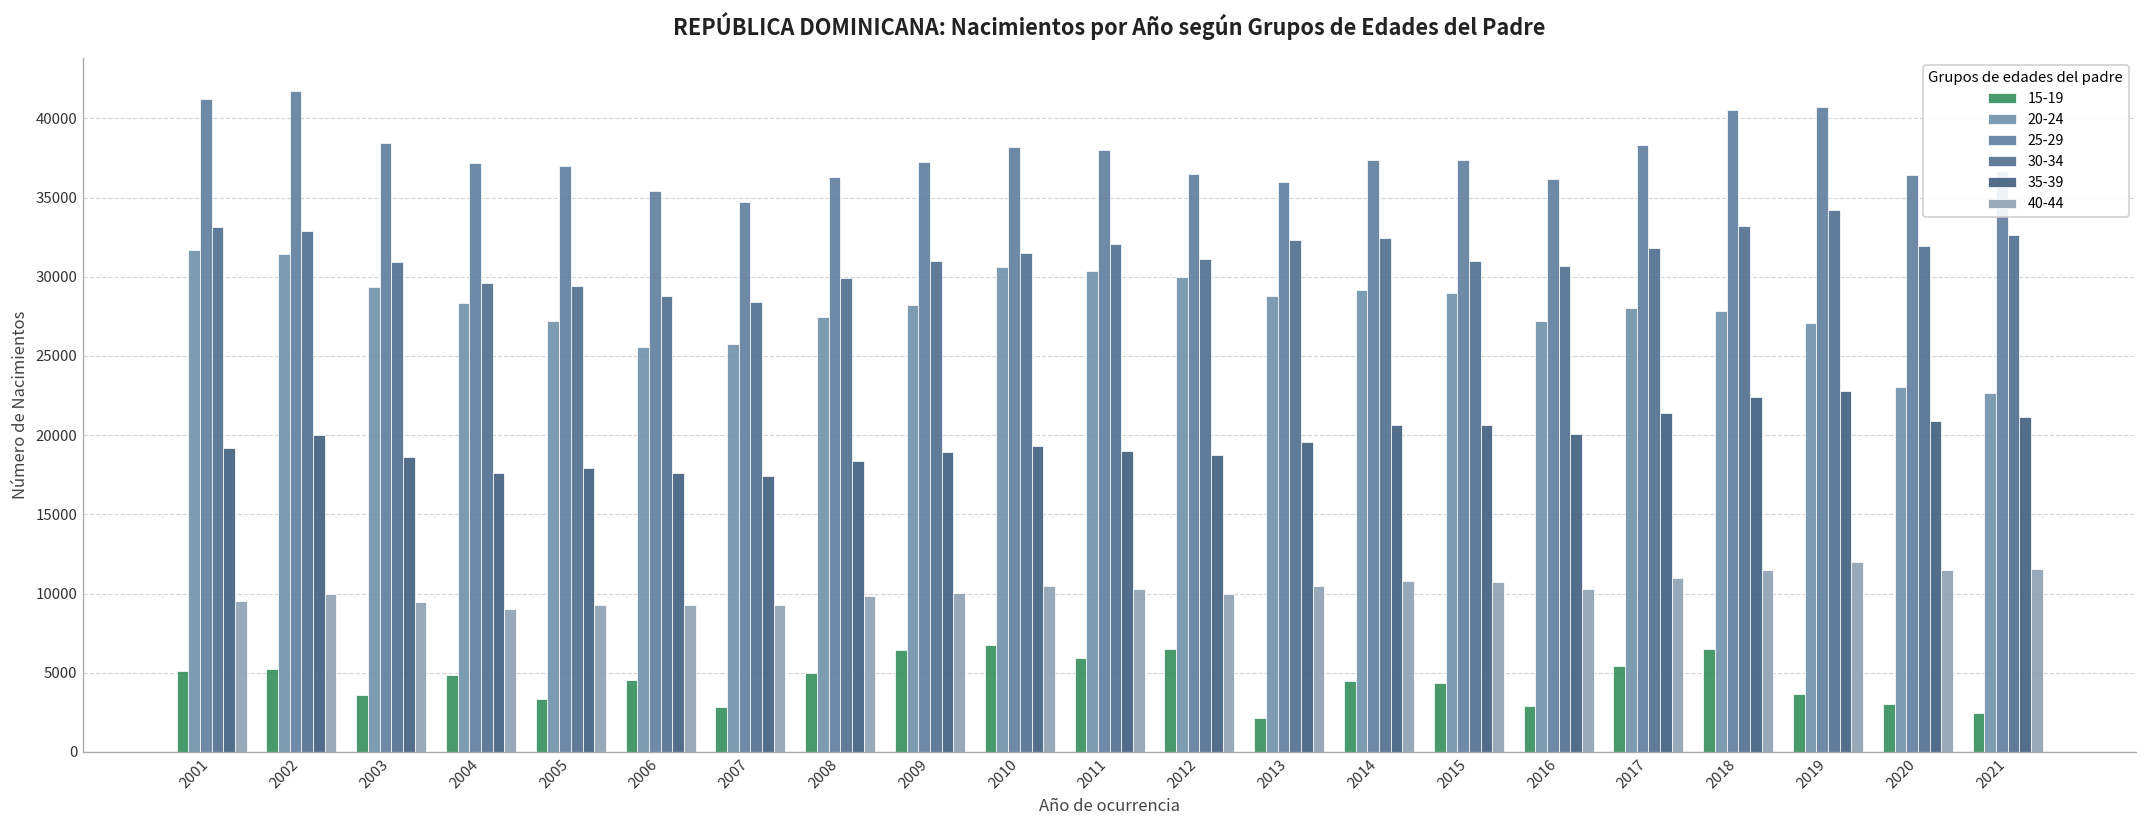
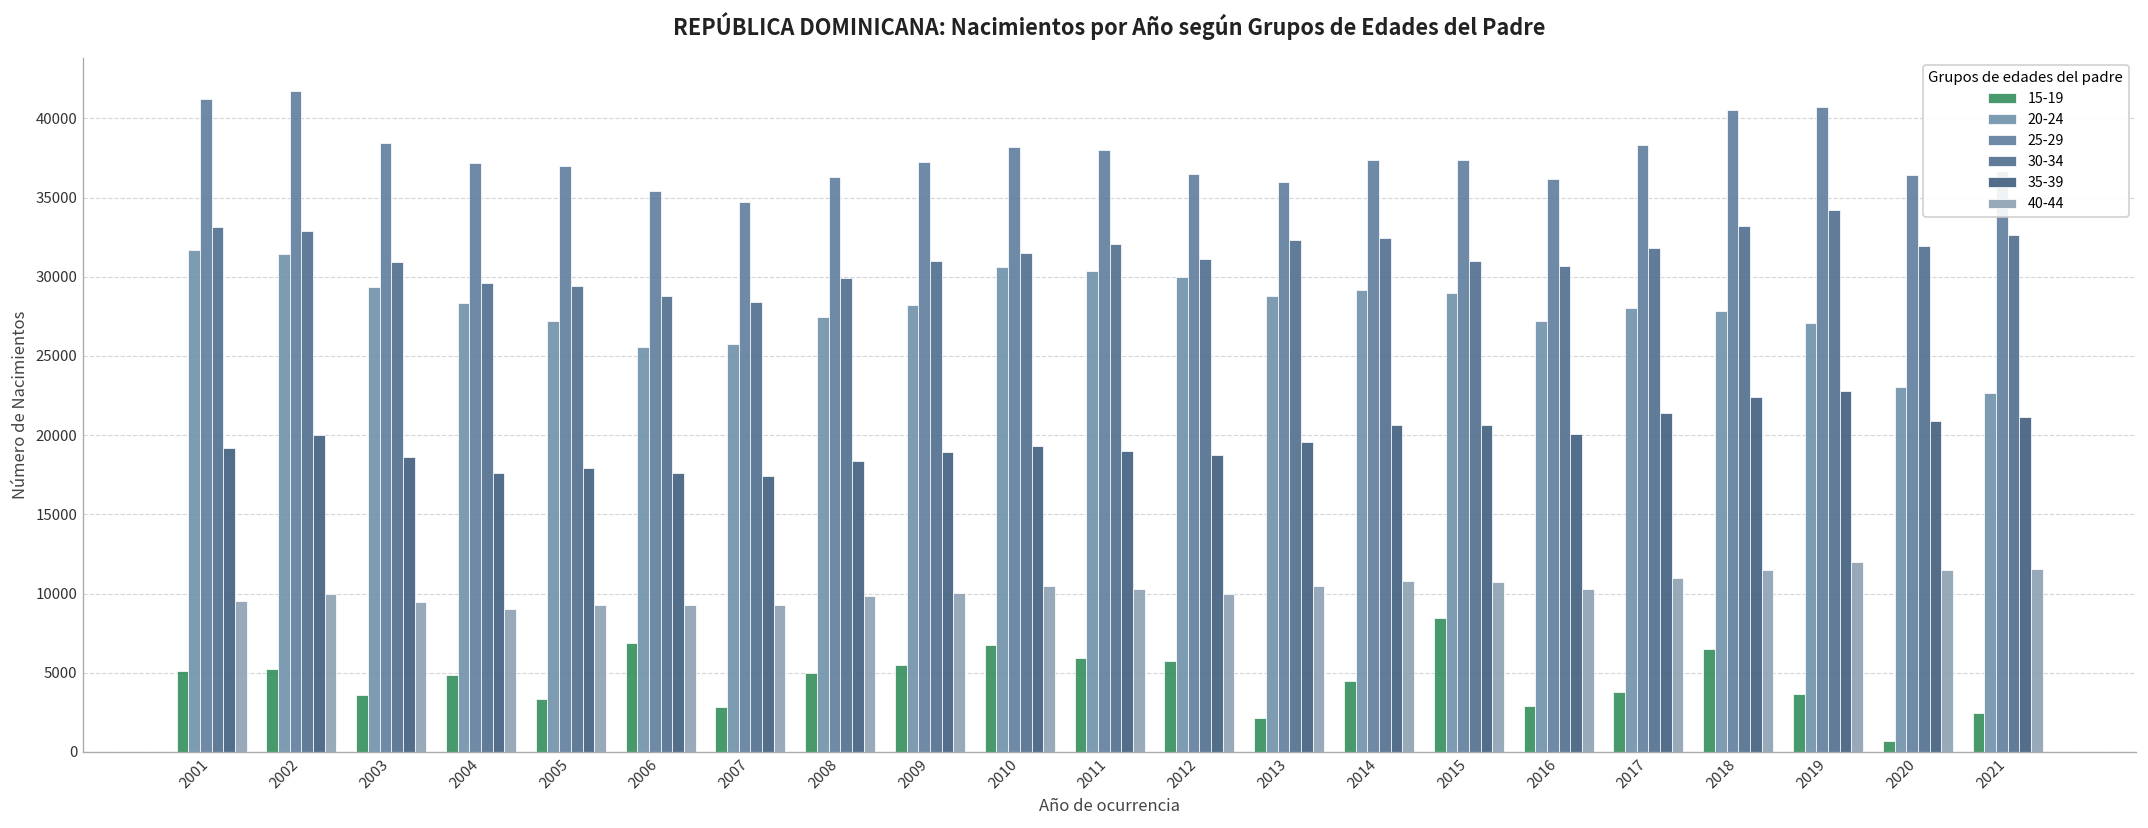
  {
    "15-19": {
      "2001": 5100,
      "2002": 5300,
      "2003": 3600,
      "2004": 4900,
      "2005": 3300,
-     "2006": 4500,
+     "2006": 6900,
      "2007": 2800,
      "2008": 5000,
-     "2009": 6500,
+     "2009": 5500,
      "2010": 6700,
      "2011": 6000,
-     "2012": 6500,
+     "2012": 5700,
      "2013": 2100,
      "2014": 4500,
-     "2015": 4400,
+     "2015": 8400,
      "2016": 2900,
-     "2017": 5400,
+     "2017": 3800,
      "2018": 6500,
      "2019": 3700,
-     "2020": 3000,
+     "2020": 700,
      "2021": 2500
    }
  }
